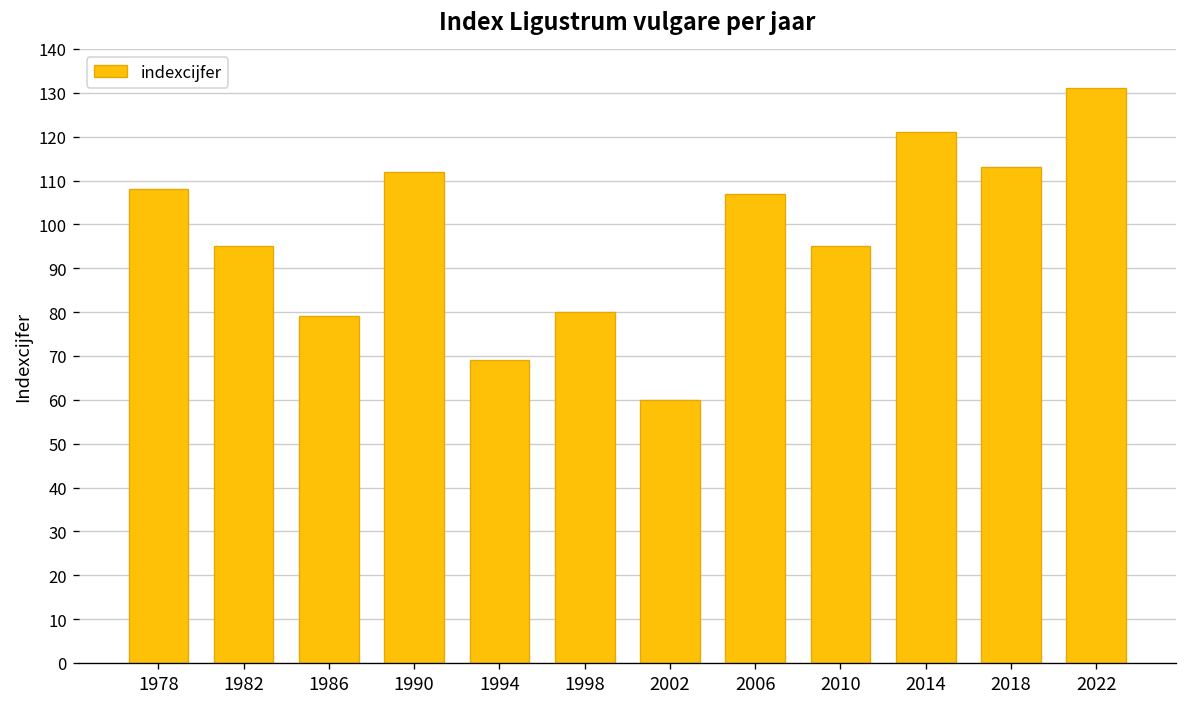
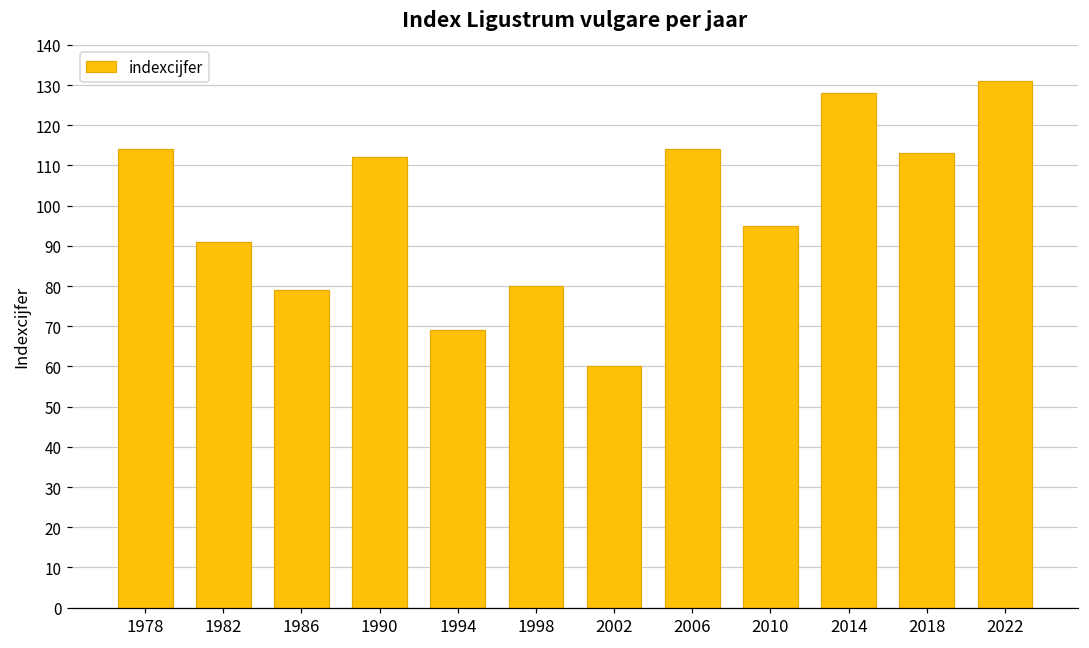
  {
-   "1978": 108,
-   "1982": 95,
+   "1978": 114,
+   "1982": 91,
    "1986": 79,
    "1990": 112,
    "1994": 69,
    "1998": 80,
    "2002": 60,
-   "2006": 107,
+   "2006": 114,
    "2010": 95,
-   "2014": 121,
+   "2014": 128,
    "2018": 113,
    "2022": 131
  }
